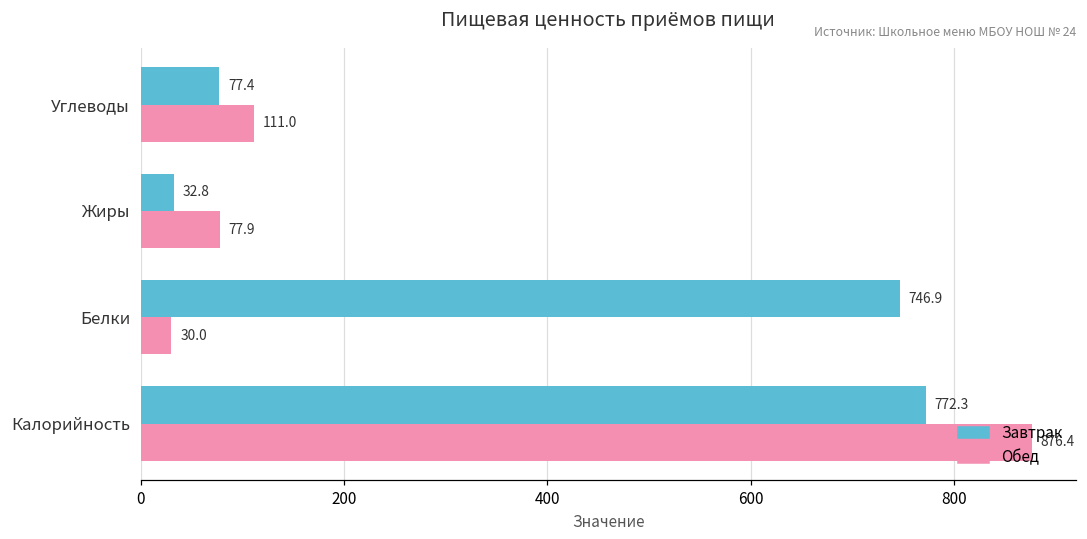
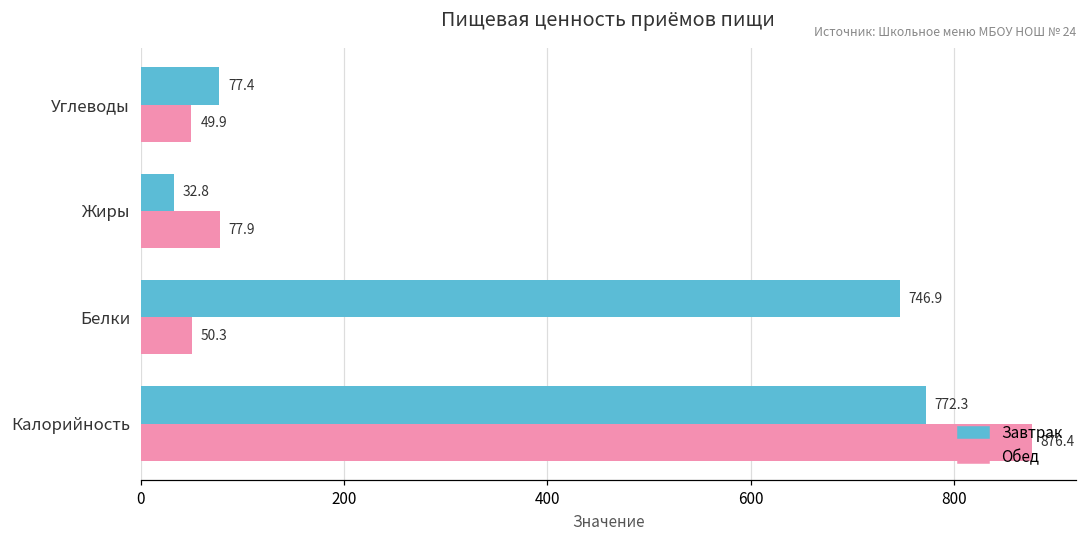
  {
    "Завтрак": {
      "Углеводы": 77.4,
      "Жиры": 32.8,
      "Белки": 746.9,
      "Калорийность": 772.3
    },
    "Обед": {
-     "Углеводы": 111.0,
+     "Углеводы": 49.9,
      "Жиры": 77.9,
-     "Белки": 30.0,
+     "Белки": 50.3,
      "Калорийность": 876.4
    }
  }
